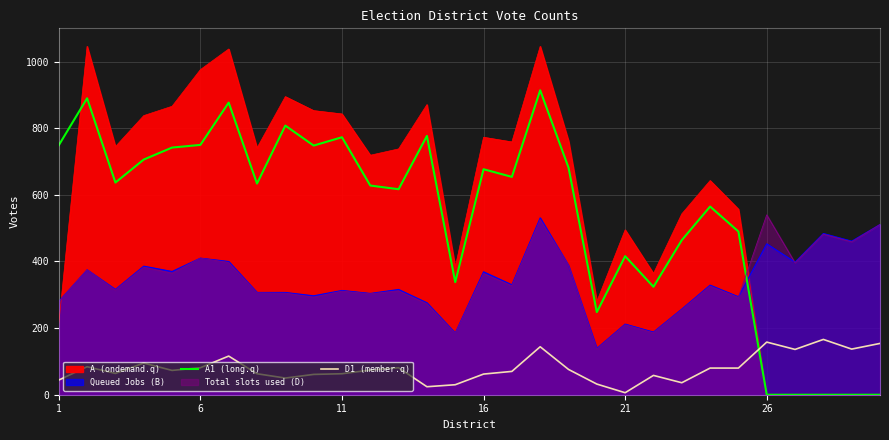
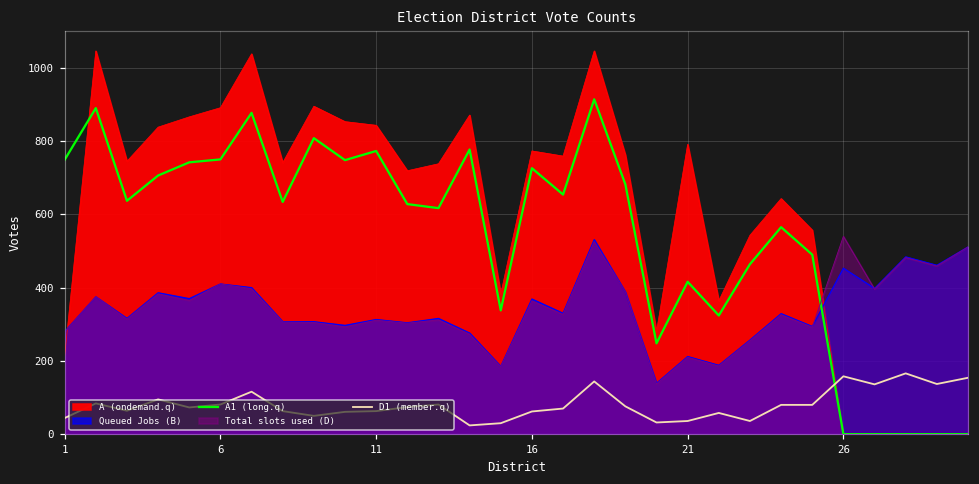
  {
    "A (ondemand.q)": {
      "1": 210,
-     "6": 980,
+     "6": 890,
      "11": 840,
      "16": 770,
-     "21": 500
+     "21": 790
    },
    "Queued Jobs (B)": {
      "26": 450
    },
    "A1 (long.q)": {
      "1": 750,
      "6": 750,
      "11": 770,
-     "16": 680,
+     "16": 730,
      "21": 420
    },
    "Total slots used (D)": {
      "26": 540
    },
    "D1 (member.q)": {
      "1": 40,
      "16": 60,
-     "21": 10,
+     "21": 40,
      "26": 160
    }
  }
